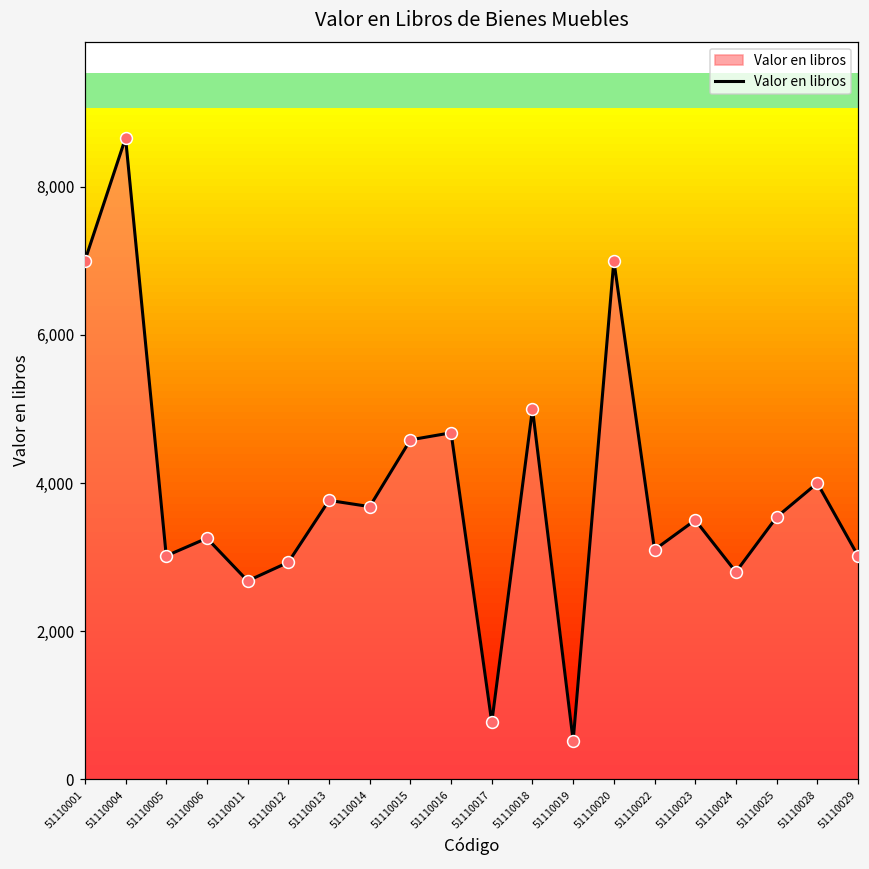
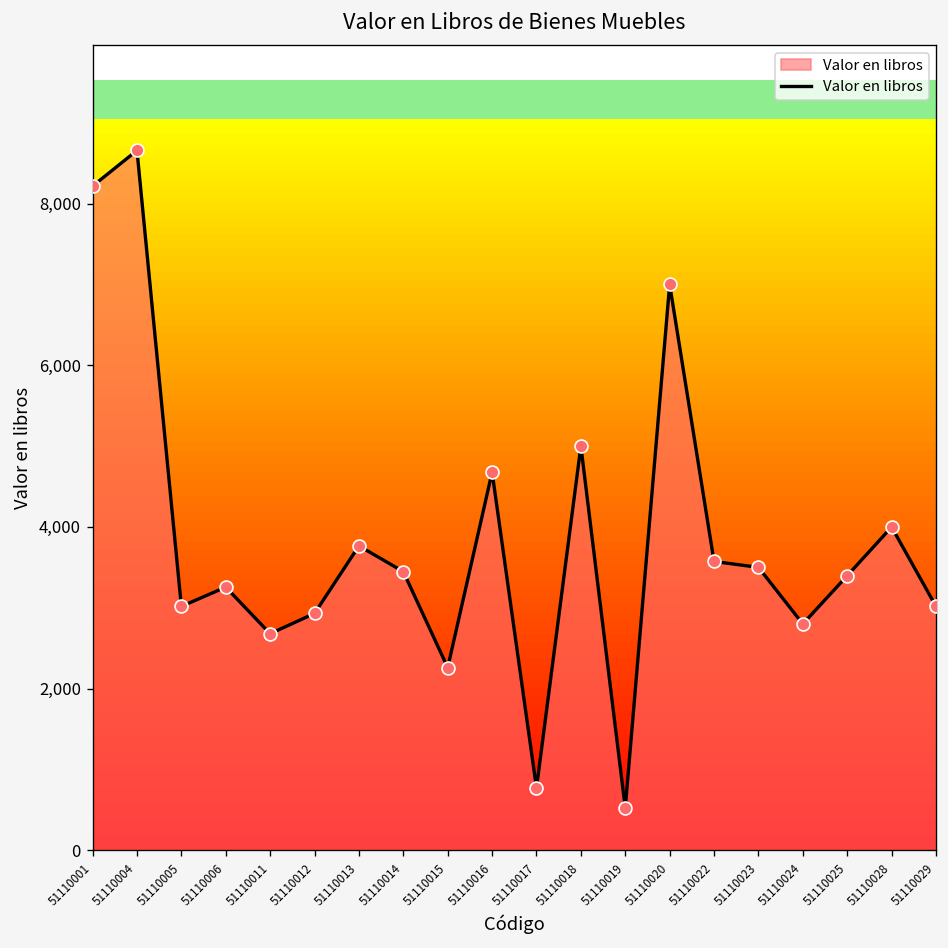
  {
-   "51110001": "7,000",
+   "51110001": "8,200",
    "51110004": "8,700",
    "51110005": "3,000",
    "51110006": "3,300",
    "51110011": "2,700",
    "51110012": "2,900",
    "51110013": "3,800",
-   "51110014": "3,700",
-   "51110015": "4,600",
+   "51110014": "3,400",
+   "51110015": "2,300",
    "51110016": "4,700",
    "51110017": "800",
    "51110018": "5,000",
    "51110019": "500",
    "51110020": "7,000",
-   "51110022": "3,100",
+   "51110022": "3,600",
    "51110023": "3,500",
    "51110024": "2,800",
-   "51110025": "3,500",
+   "51110025": "3,400",
    "51110028": "4,000",
    "51110029": "3,000"
  }
